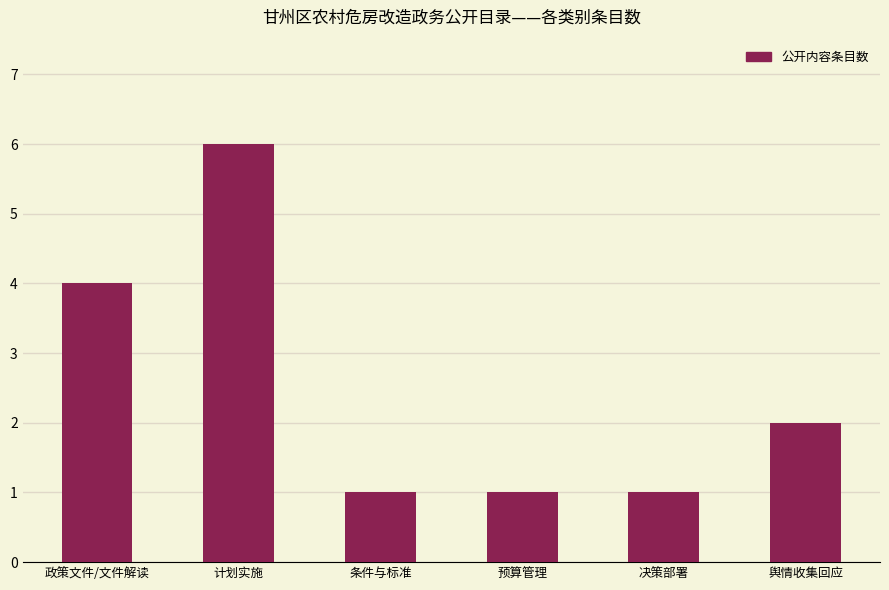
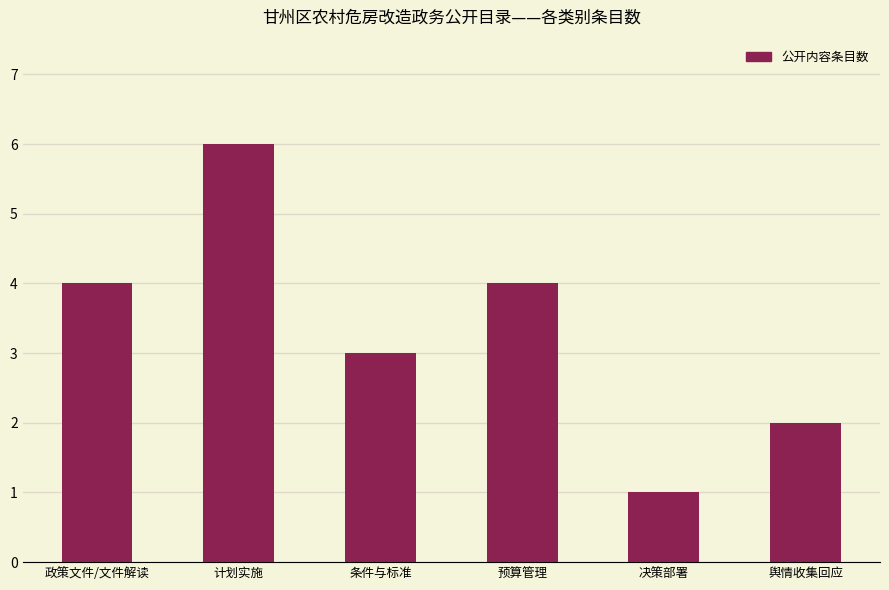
  {
    "政策文件/文件解读": 4,
    "计划实施": 6,
-   "条件与标准": 1,
-   "预算管理": 1,
+   "条件与标准": 3,
+   "预算管理": 4,
    "决策部署": 1,
    "舆情收集回应": 2
  }
